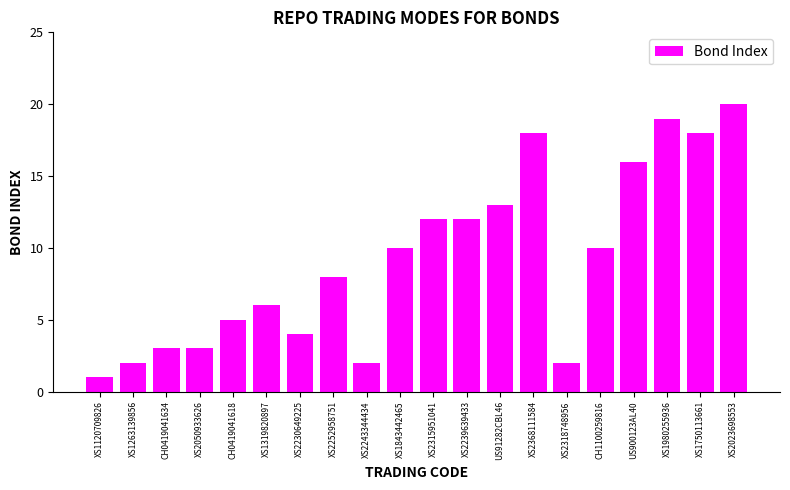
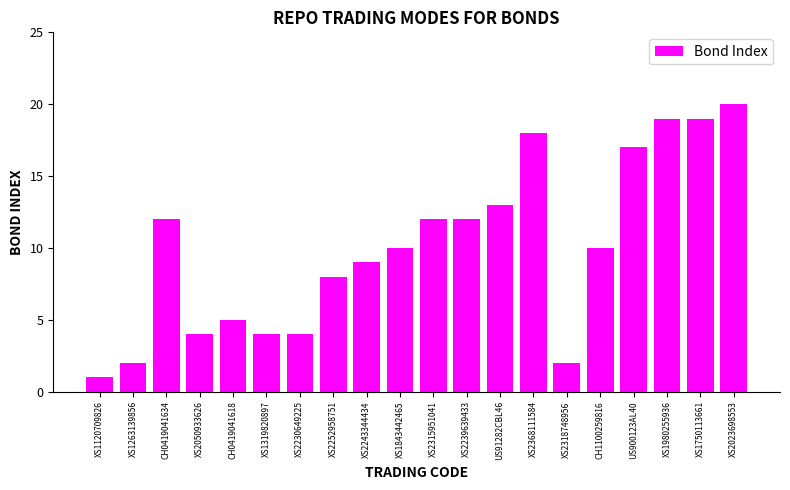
  {
    "XS1120709826": 1,
    "XS1263139856": 2,
-   "CH0419041634": 3,
-   "XS2050933626": 3,
+   "CH0419041634": 12,
+   "XS2050933626": 4,
    "CH0419041618": 5,
-   "XS1319820897": 6,
+   "XS1319820897": 4,
    "XS2230649225": 4,
    "XS2252958751": 8,
-   "XS2243344434": 2,
+   "XS2243344434": 9,
    "XS1843442465": 10,
    "XS2315951041": 12,
    "XS2239639433": 12,
    "US91282CBL46": 13,
    "XS2368111584": 18,
    "XS2318748956": 2,
    "CH1100259816": 10,
-   "US900123AL40": 16,
+   "US900123AL40": 17,
    "XS1980255936": 19,
-   "XS1750113661": 18,
+   "XS1750113661": 19,
    "XS2023698553": 20
  }
